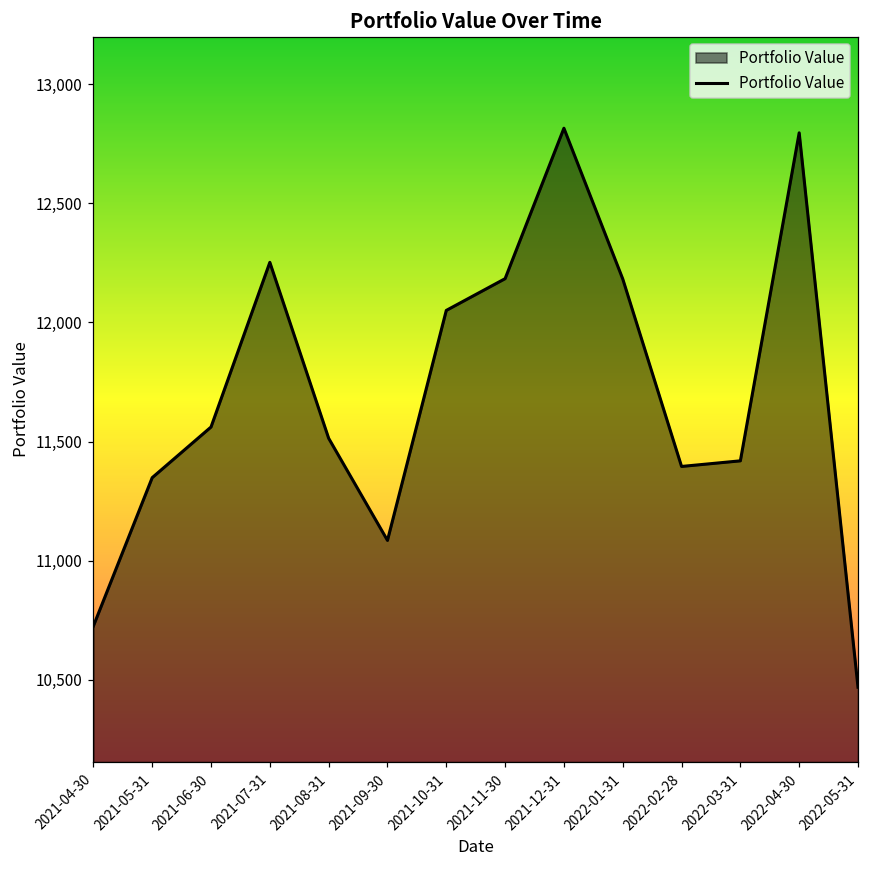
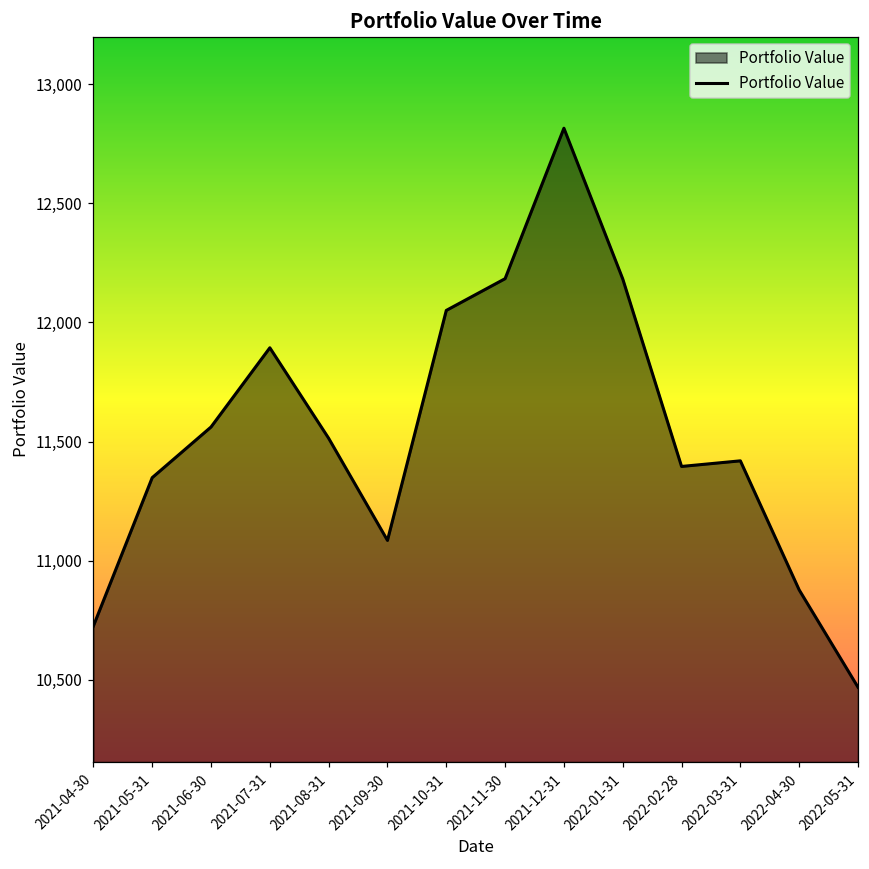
  {
    "2021-04-30": "10,730",
    "2021-05-31": "11,350",
    "2021-06-30": "11,560",
-   "2021-07-31": "12,250",
+   "2021-07-31": "11,890",
    "2021-08-31": "11,510",
    "2021-09-30": "11,090",
    "2021-10-31": "12,050",
    "2021-11-30": "12,180",
    "2021-12-31": "12,820",
    "2022-01-31": "12,180",
    "2022-02-28": "11,400",
    "2022-03-31": "11,420",
-   "2022-04-30": "12,800",
+   "2022-04-30": "10,880",
    "2022-05-31": "10,470"
  }
